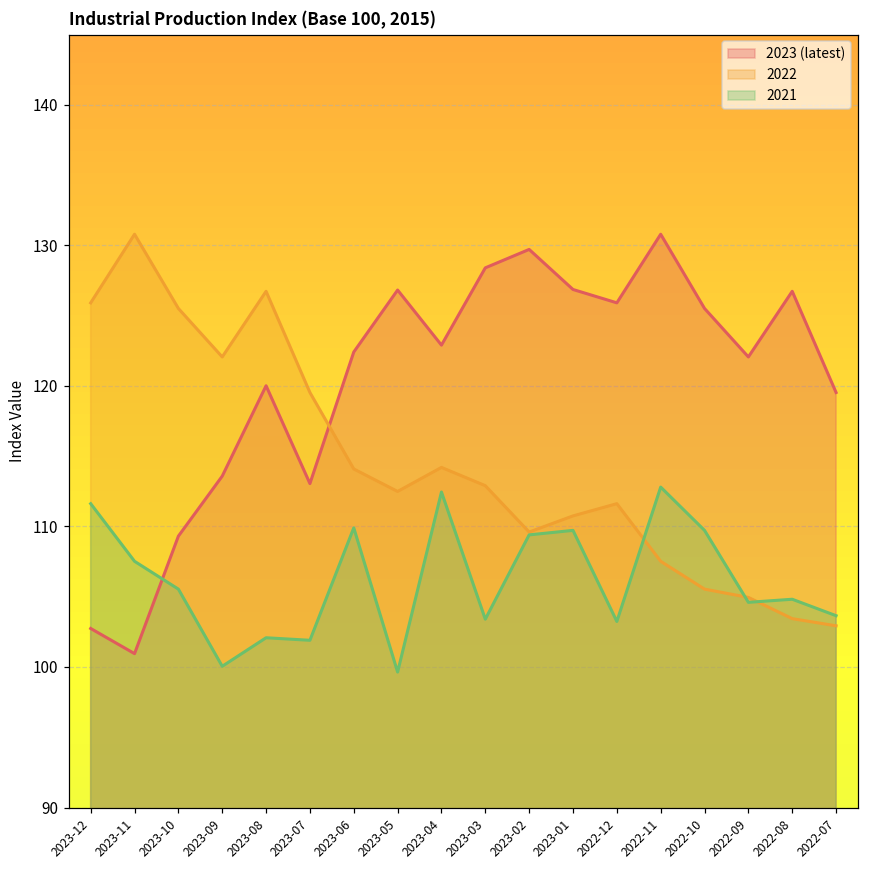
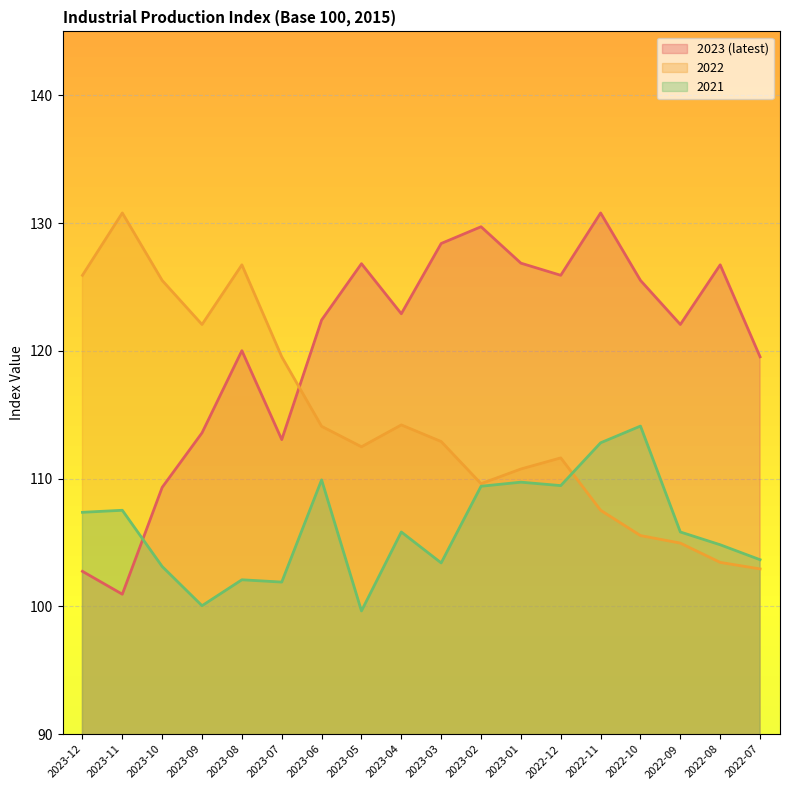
  {
    "2021": {
-     "2023-12": 111.6,
+     "2023-12": 107.4,
      "2023-11": 107.5,
-     "2023-10": 105.5,
+     "2023-10": 103.1,
      "2023-09": 100.1,
      "2023-08": 102.1,
      "2023-07": 101.9,
      "2023-06": 109.9,
      "2023-05": 99.6,
-     "2023-04": 112.5,
+     "2023-04": 105.8,
      "2023-03": 103.4,
      "2023-02": 109.4,
      "2023-01": 109.7,
-     "2022-12": 103.2,
+     "2022-12": 109.5,
      "2022-11": 112.8,
-     "2022-10": 109.7,
-     "2022-09": 104.6,
+     "2022-10": 114.1,
+     "2022-09": 105.8,
      "2022-08": 104.8,
      "2022-07": 103.7
    }
  }
